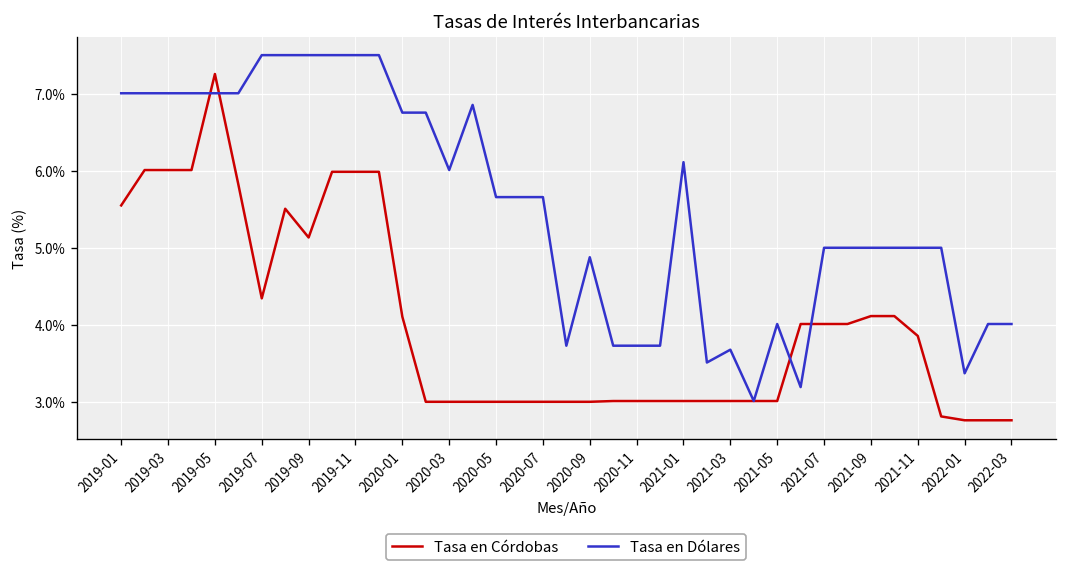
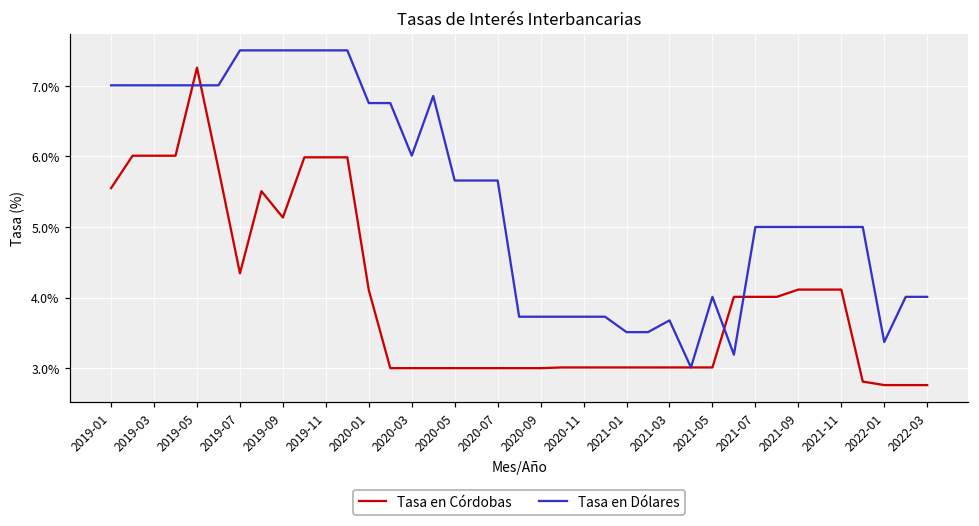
  {
    "Tasa en Córdobas": {
      "2019-01": "5.6%",
      "2019-03": "6.0%",
      "2019-05": "7.3%",
      "2019-07": "4.3%",
      "2019-09": "5.1%",
      "2019-11": "6.0%",
      "2020-01": "4.1%",
      "2020-03": "3.0%",
      "2020-05": "3.0%",
      "2020-07": "3.0%",
      "2020-09": "3.0%",
      "2020-11": "3.0%",
      "2021-01": "3.0%",
      "2021-03": "3.0%",
      "2021-05": "3.0%",
      "2021-07": "4.0%",
      "2021-09": "4.1%",
-     "2021-11": "3.9%",
+     "2021-11": "4.1%",
      "2022-01": "2.8%",
      "2022-03": "2.8%"
    },
    "Tasa en Dólares": {
      "2019-01": "7.0%",
      "2019-03": "7.0%",
      "2019-05": "7.0%",
      "2019-07": "7.5%",
      "2019-09": "7.5%",
      "2019-11": "7.5%",
      "2020-01": "6.8%",
      "2020-03": "6.0%",
      "2020-05": "5.7%",
      "2020-07": "5.7%",
-     "2020-09": "4.9%",
+     "2020-09": "3.7%",
      "2020-11": "3.7%",
-     "2021-01": "6.1%",
+     "2021-01": "3.5%",
      "2021-03": "3.7%",
      "2021-05": "4.0%",
      "2021-07": "5.0%",
      "2021-09": "5.0%",
      "2021-11": "5.0%",
      "2022-01": "3.4%",
      "2022-03": "4.0%"
    }
  }
